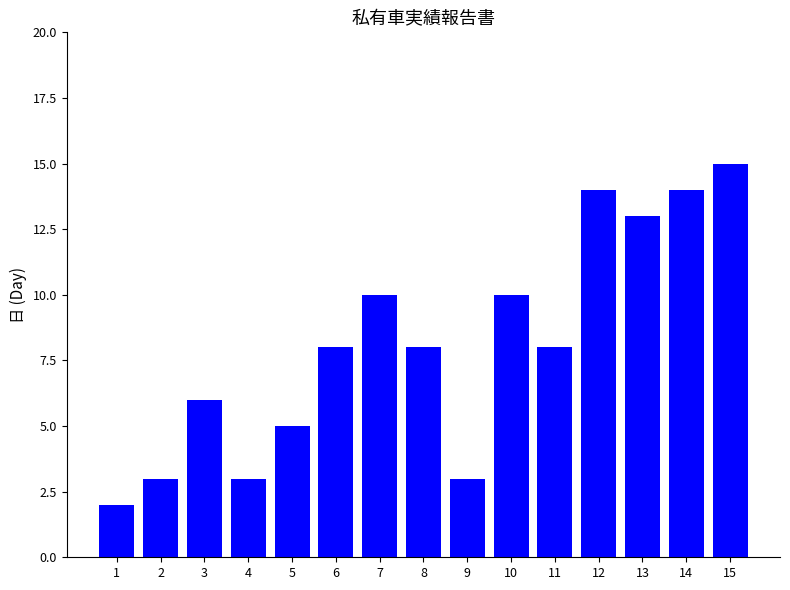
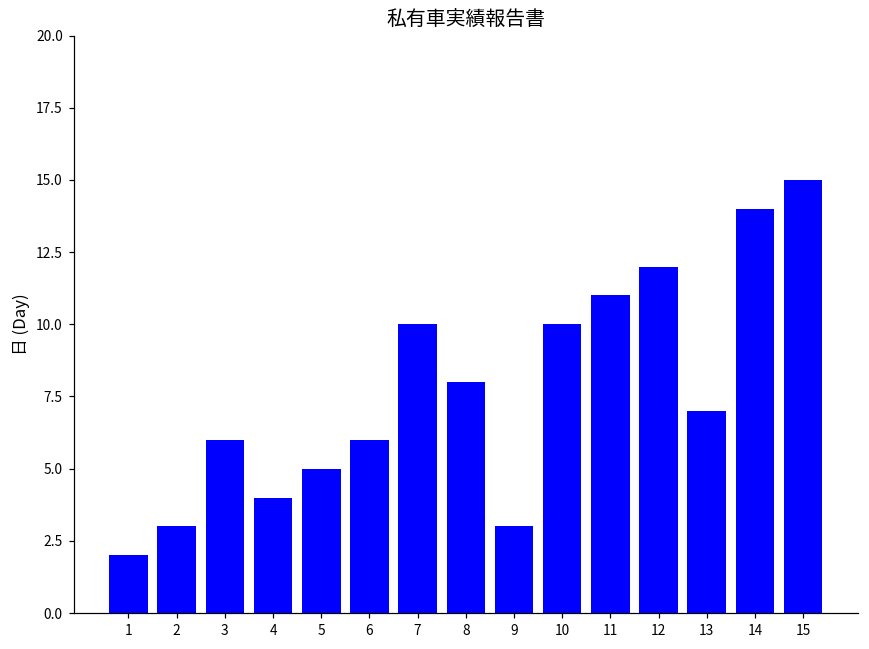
  {
    "1": 2,
    "2": 3,
    "3": 6,
-   "4": 3,
+   "4": 4,
    "5": 5,
-   "6": 8,
+   "6": 6,
    "7": 10,
    "8": 8,
    "9": 3,
    "10": 10,
-   "11": 8,
-   "12": 14,
-   "13": 13,
+   "11": 11,
+   "12": 12,
+   "13": 7,
    "14": 14,
    "15": 15
  }
